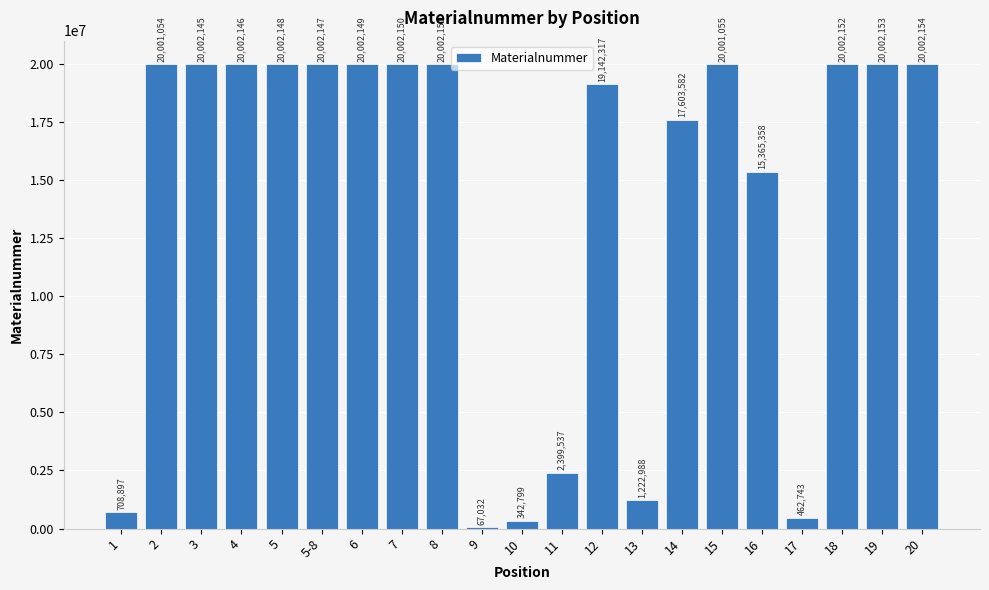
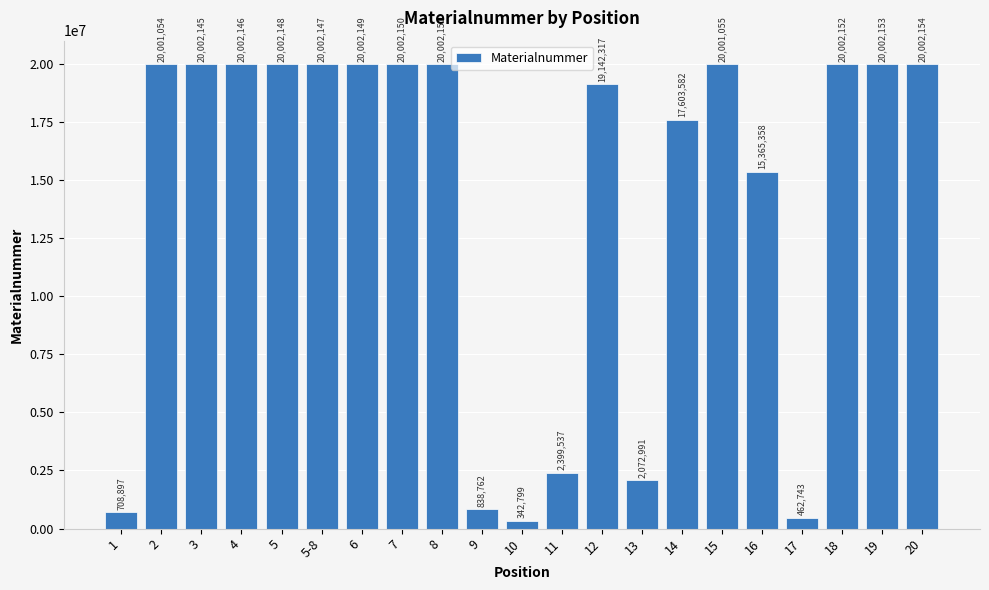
  {
    "1": "708,897",
    "2": "20,001,054",
    "3": "20,002,145",
    "4": "20,002,146",
    "5": "20,002,148",
    "5-8": "20,002,147",
    "6": "20,002,149",
    "7": "20,002,150",
    "8": "20,002,151",
-   "9": "67,032",
+   "9": "838,762",
    "10": "342,799",
    "11": "2,399,537",
    "12": "19,142,317",
-   "13": "1,222,988",
+   "13": "2,072,991",
    "14": "17,603,582",
    "15": "20,001,055",
    "16": "15,365,358",
    "17": "462,743",
    "18": "20,002,152",
    "19": "20,002,153",
    "20": "20,002,154"
  }
